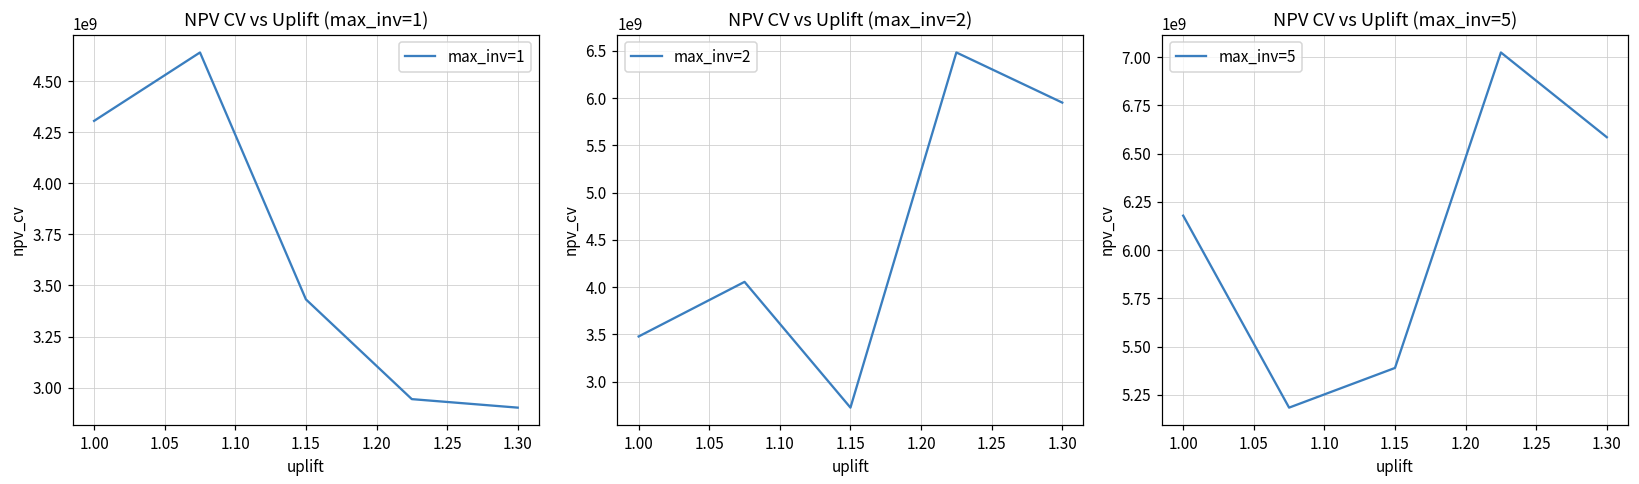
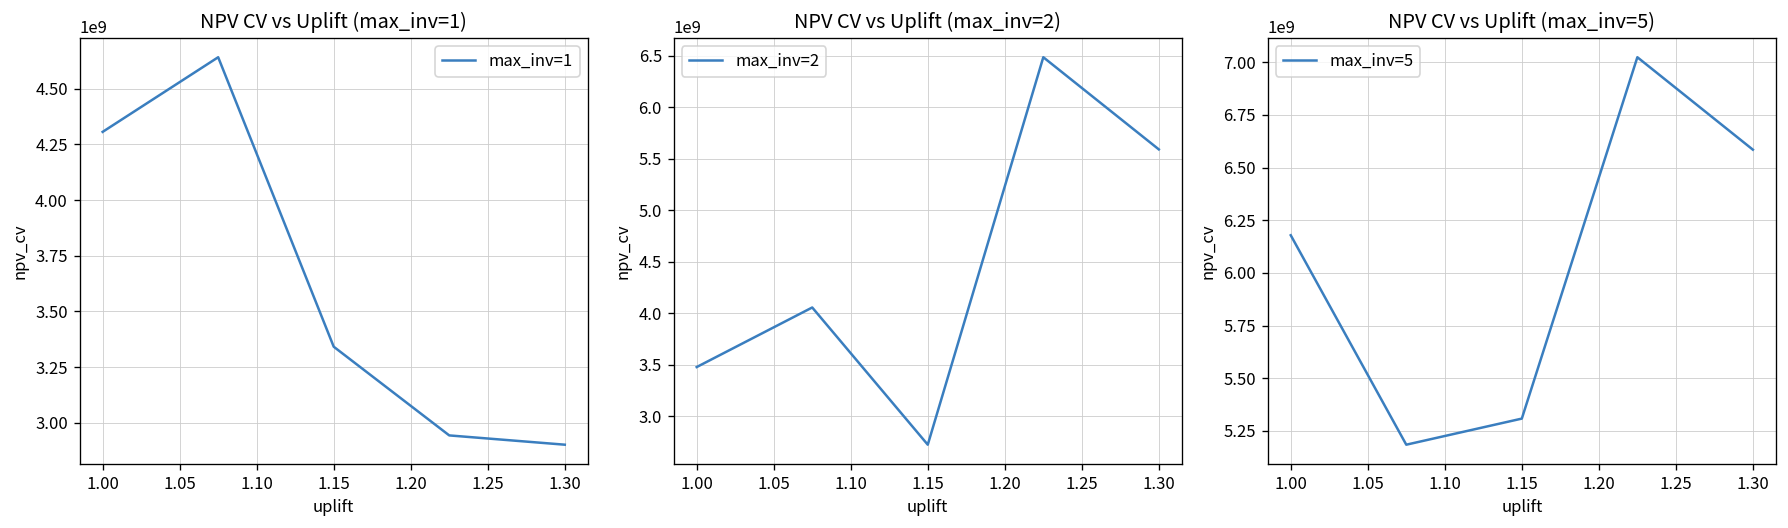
  {
    "NPV CV vs Uplift (max_inv=1)": {
      "1.00": 4310000000,
-     "1.15": 3430000000,
+     "1.15": 3340000000,
      "1.30": 2900000000
    },
    "NPV CV vs Uplift (max_inv=2)": {
      "1.00": 3500000000,
      "1.15": 2700000000,
-     "1.30": 6000000000
+     "1.30": 5600000000
    },
    "NPV CV vs Uplift (max_inv=5)": {
      "1.00": 6180000000,
-     "1.15": 5390000000,
+     "1.15": 5310000000,
      "1.30": 6590000000
    }
  }
